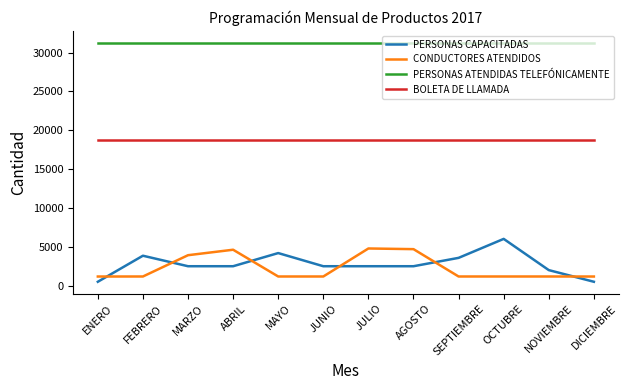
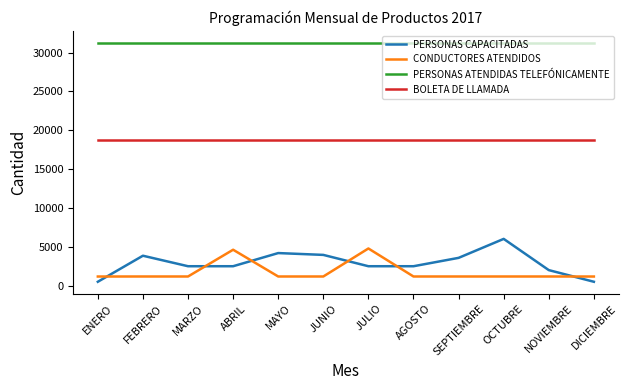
  {
    "PERSONAS CAPACITADAS": {
      "ENERO": 1000,
      "FEBRERO": 4000,
      "MARZO": 3000,
      "ABRIL": 3000,
      "MAYO": 4000,
-     "JUNIO": 3000,
+     "JUNIO": 4000,
      "JULIO": 3000,
      "AGOSTO": 3000,
      "SEPTIEMBRE": 4000,
      "OCTUBRE": 6000,
      "NOVIEMBRE": 2000,
      "DICIEMBRE": 1000
    },
    "CONDUCTORES ATENDIDOS": {
      "ENERO": 1000,
      "FEBRERO": 1000,
-     "MARZO": 4000,
+     "MARZO": 1000,
      "ABRIL": 5000,
      "MAYO": 1000,
      "JUNIO": 1000,
      "JULIO": 5000,
-     "AGOSTO": 5000,
+     "AGOSTO": 1000,
      "SEPTIEMBRE": 1000,
      "OCTUBRE": 1000,
      "NOVIEMBRE": 1000,
      "DICIEMBRE": 1000
    },
    "PERSONAS ATENDIDAS TELEFÓNICAMENTE": {
      "ENERO": 31000,
      "FEBRERO": 31000,
      "MARZO": 31000,
      "ABRIL": 31000,
      "MAYO": 31000,
      "JUNIO": 31000,
      "JULIO": 31000
    },
    "BOLETA DE LLAMADA": {
      "ENERO": 19000,
      "FEBRERO": 19000,
      "MARZO": 19000,
      "ABRIL": 19000,
      "MAYO": 19000,
      "JUNIO": 19000,
      "JULIO": 19000,
      "AGOSTO": 19000,
      "SEPTIEMBRE": 19000,
      "OCTUBRE": 19000,
      "NOVIEMBRE": 19000,
      "DICIEMBRE": 19000
    }
  }
